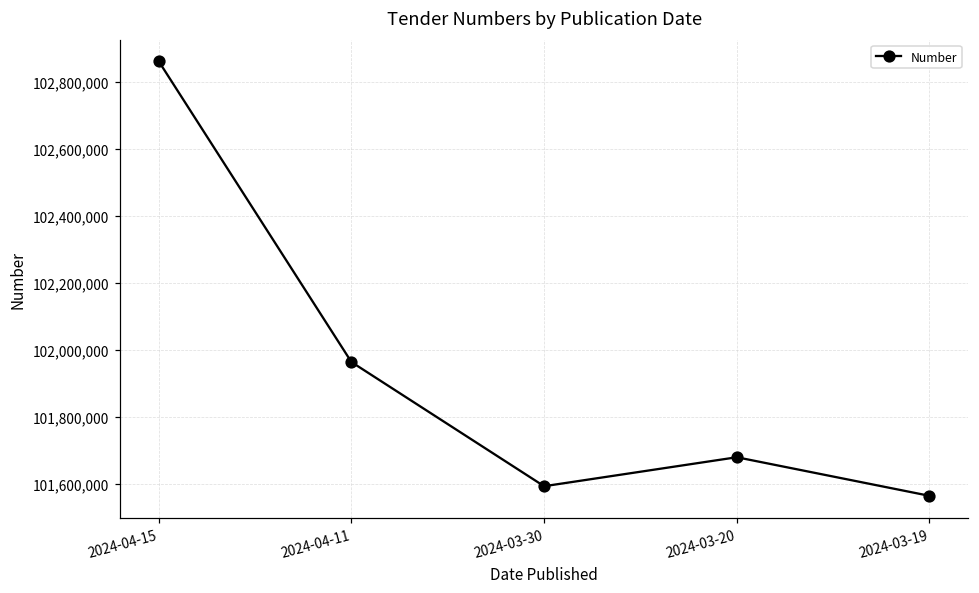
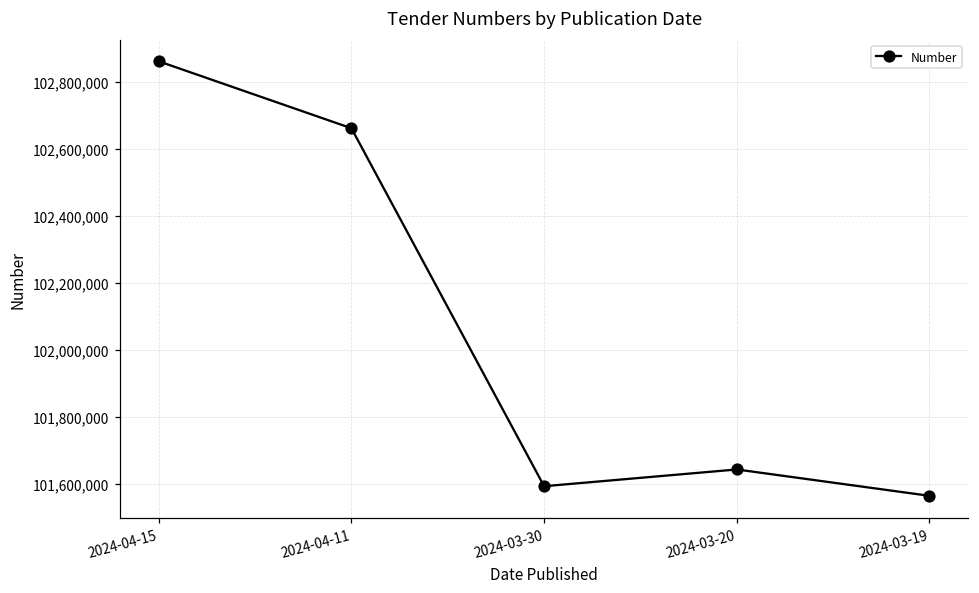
  {
    "2024-04-15": "102,860,000",
-   "2024-04-11": "101,960,000",
+   "2024-04-11": "102,660,000",
    "2024-03-30": "101,590,000",
-   "2024-03-20": "101,680,000",
+   "2024-03-20": "101,640,000",
    "2024-03-19": "101,560,000"
  }
